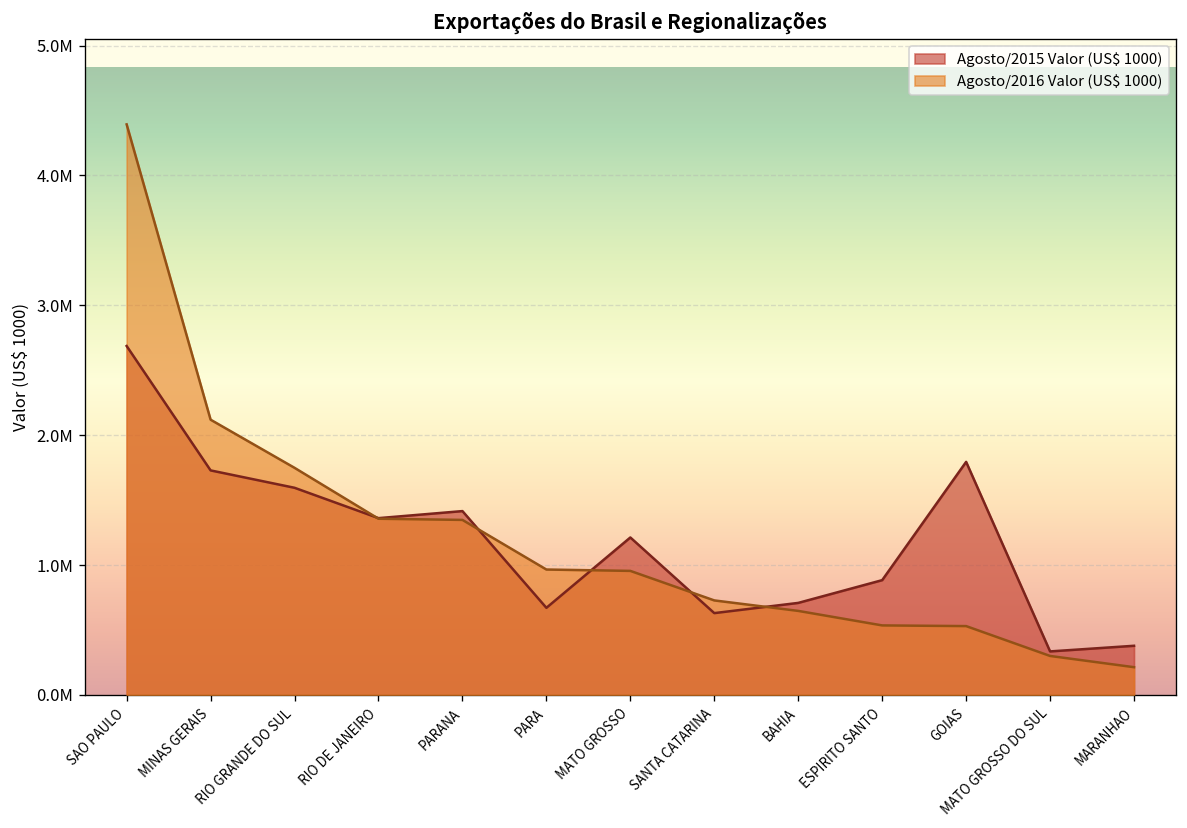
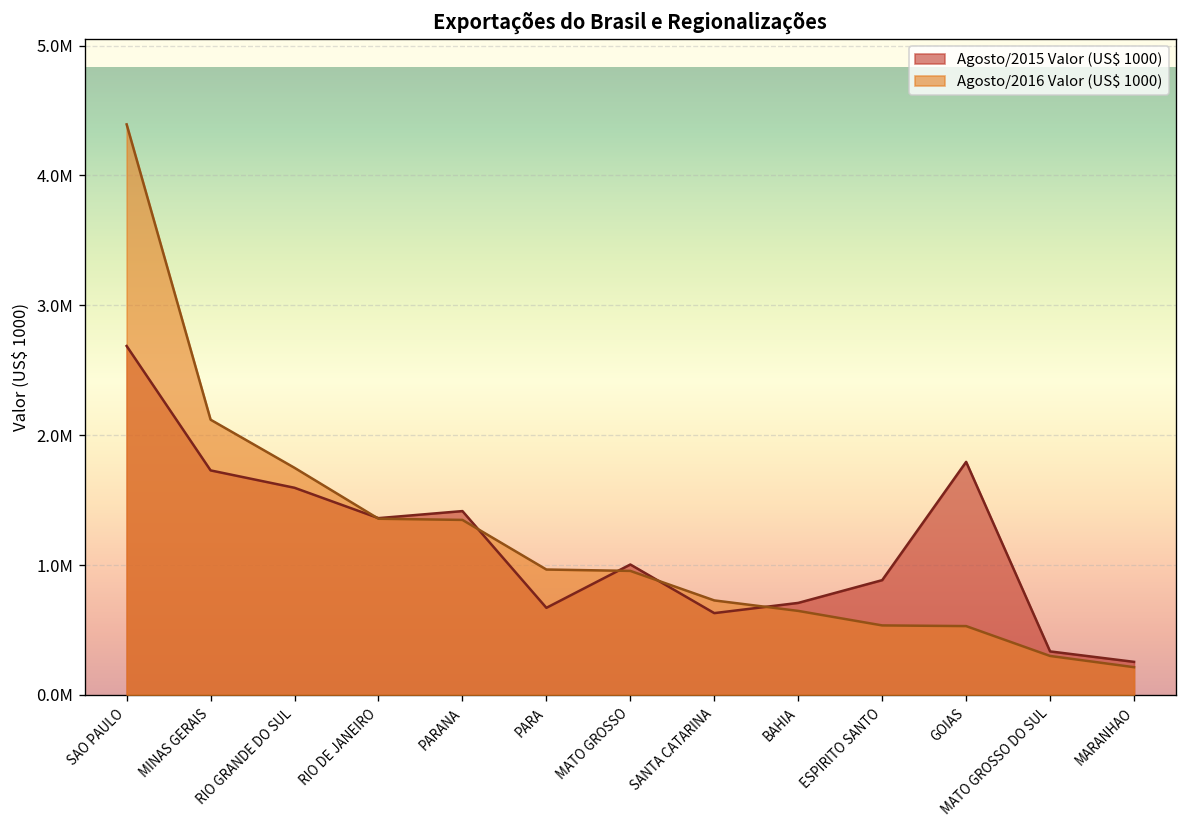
  {
    "Agosto/2015 Valor (US$ 1000)": {
      "SAO PAULO": 2690000,
      "MINAS GERAIS": 1730000,
      "RIO GRANDE DO SUL": 1600000,
      "PARANA": 1420000,
      "PARA": 670000,
-     "MATO GROSSO": 1210000,
+     "MATO GROSSO": 1000000,
      "SANTA CATARINA": 630000,
      "BAHIA": 710000,
      "ESPIRITO SANTO": 880000,
      "GOIAS": 1790000,
      "MATO GROSSO DO SUL": 340000,
-     "MARANHAO": 380000
+     "MARANHAO": 260000
    },
    "Agosto/2016 Valor (US$ 1000)": {
      "SAO PAULO": 4390000,
      "MINAS GERAIS": 2120000,
      "RIO GRANDE DO SUL": 1750000,
      "PARANA": 1350000,
      "PARA": 970000,
      "MATO GROSSO": 960000,
      "SANTA CATARINA": 730000,
      "BAHIA": 650000,
      "ESPIRITO SANTO": 540000,
      "GOIAS": 530000,
      "MATO GROSSO DO SUL": 300000,
      "MARANHAO": 210000
    }
  }
